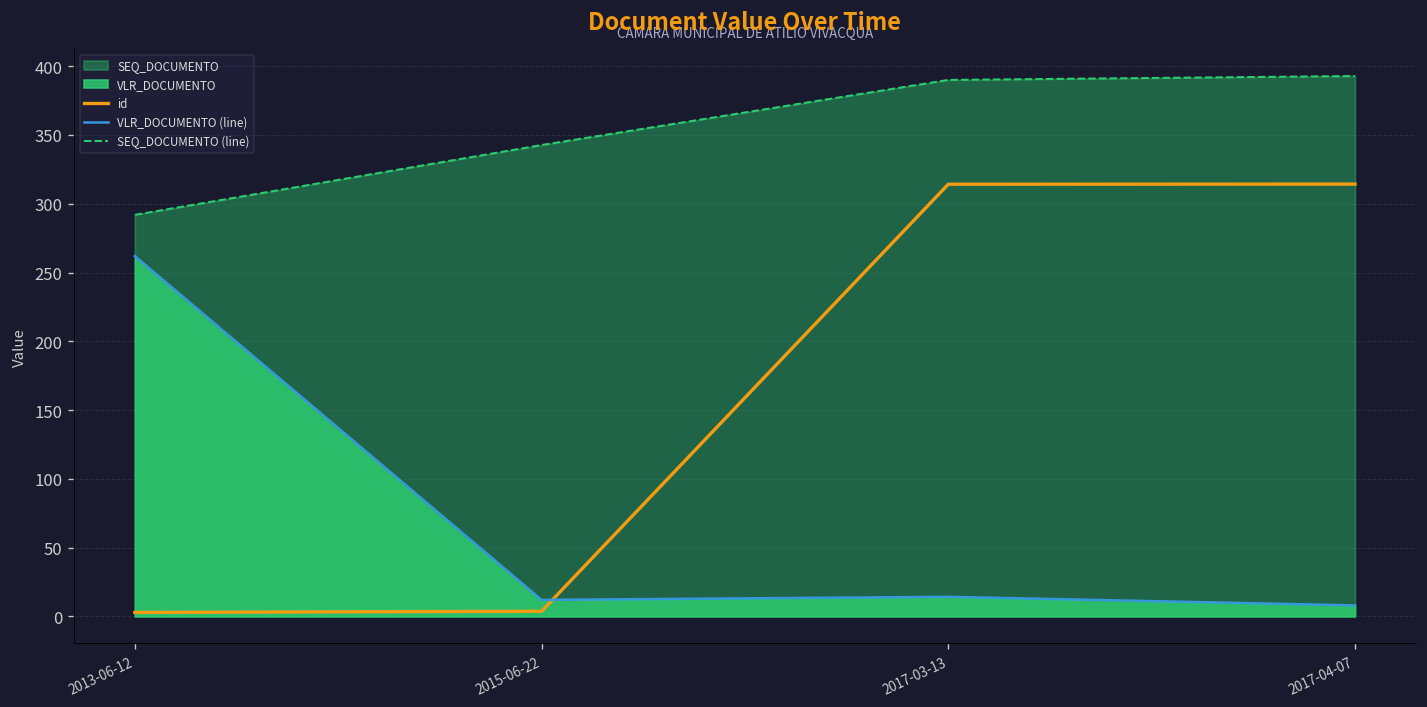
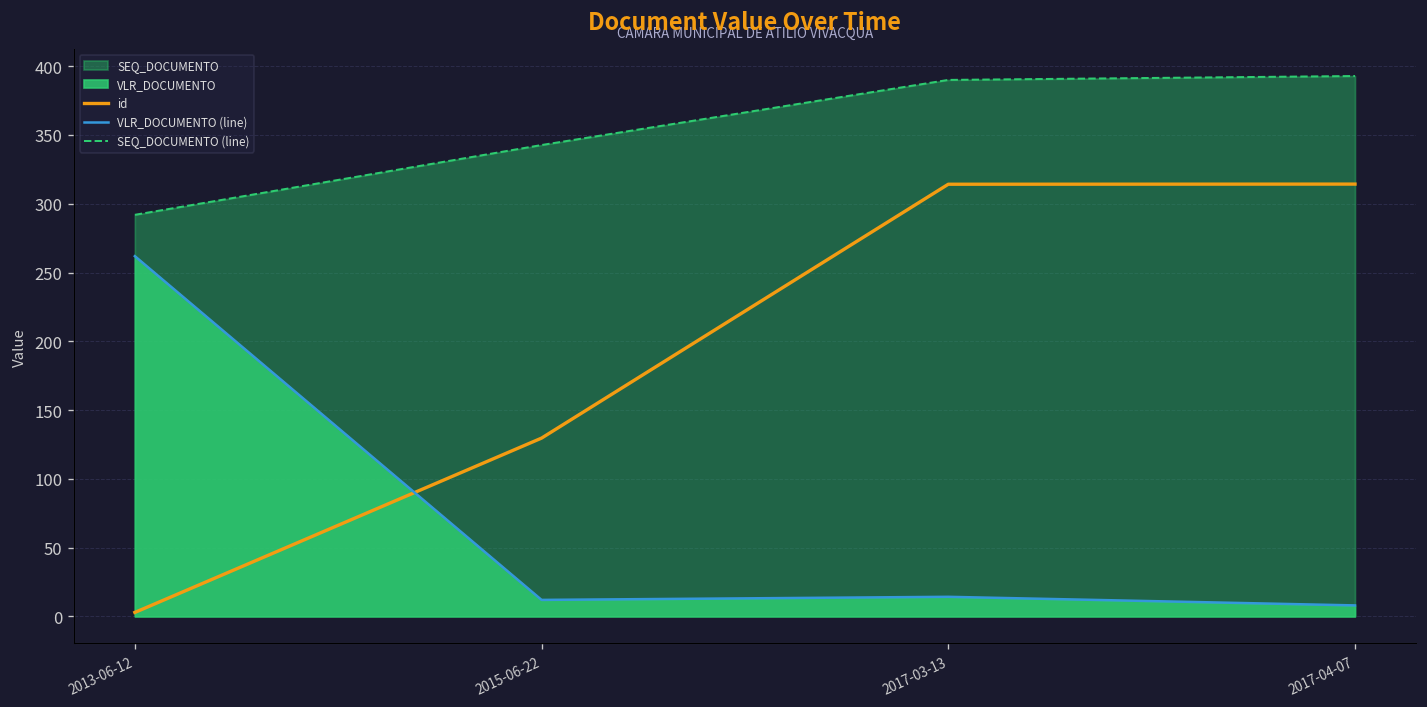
  {
    "id": {
      "2013-06-12": 3,
-     "2015-06-22": 4,
+     "2015-06-22": 130,
      "2017-03-13": 314,
      "2017-04-07": 314
    }
  }
